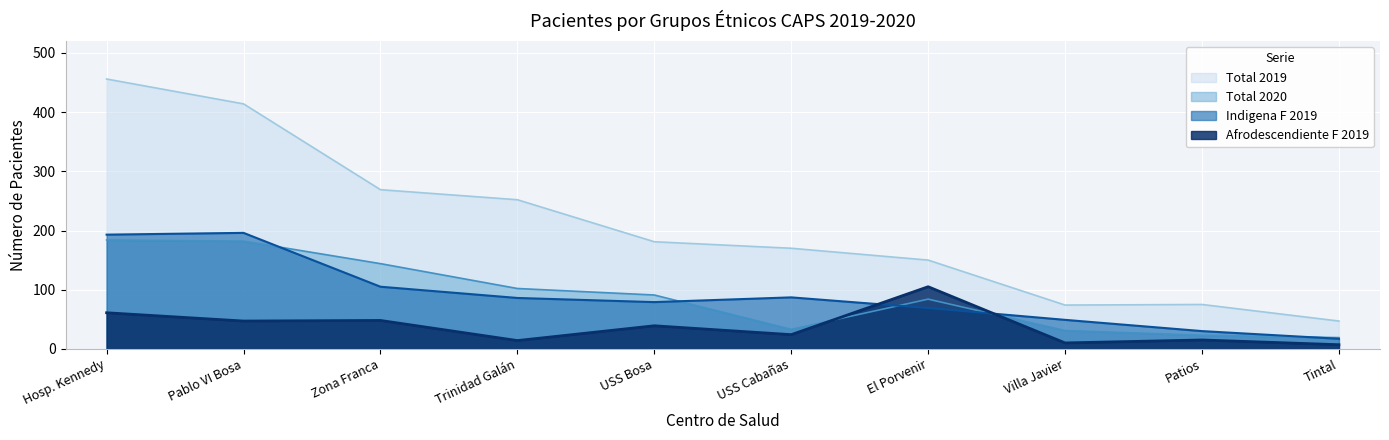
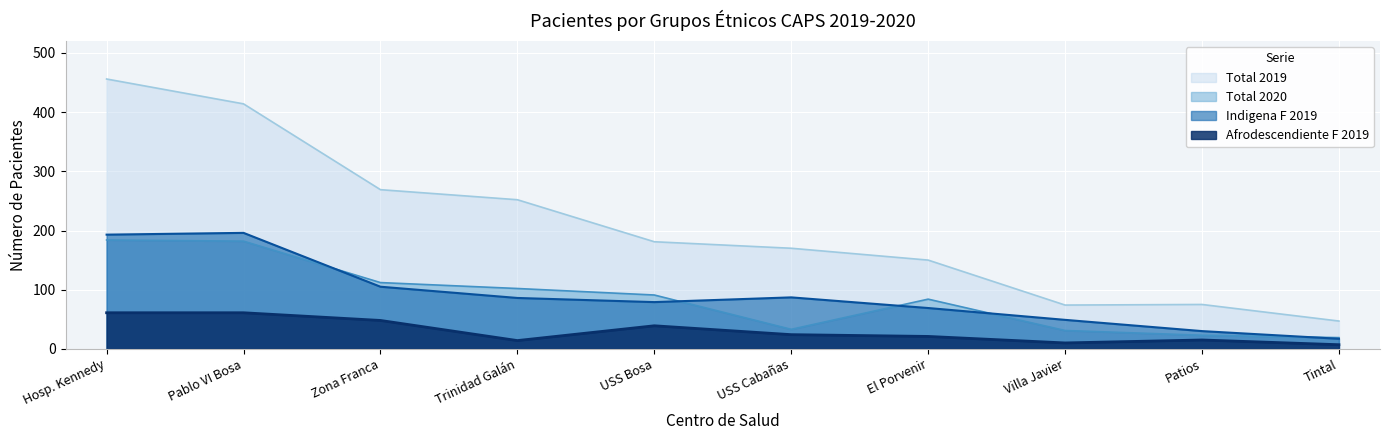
  {
    "Total 2019": {
      "Hosp. Kennedy": 460,
      "Pablo VI Bosa": 410,
      "Zona Franca": 270,
      "Trinidad Galán": 250,
      "USS Bosa": 180,
      "USS Cabañas": 170,
      "El Porvenir": 150,
      "Villa Javier": 70,
      "Patios": 80,
      "Tintal": 50
    },
    "Total 2020": {
      "Hosp. Kennedy": 180,
      "Pablo VI Bosa": 180,
-     "Zona Franca": 140,
+     "Zona Franca": 110,
      "Trinidad Galán": 100,
      "USS Bosa": 90,
      "USS Cabañas": 30,
      "El Porvenir": 80,
      "Villa Javier": 30,
      "Patios": 20
    },
    "Indigena F 2019": {
      "Hosp. Kennedy": 190,
      "Pablo VI Bosa": 200,
      "Zona Franca": 110,
      "Trinidad Galán": 90,
      "USS Bosa": 80,
      "USS Cabañas": 90,
      "El Porvenir": 70,
      "Villa Javier": 50,
      "Patios": 30
    },
    "Afrodescendiente F 2019": {
      "Hosp. Kennedy": 60,
-     "Pablo VI Bosa": 50,
+     "Pablo VI Bosa": 60,
      "Zona Franca": 50,
      "Trinidad Galán": 10,
      "USS Bosa": 40,
      "USS Cabañas": 20,
-     "El Porvenir": 110,
+     "El Porvenir": 20,
      "Villa Javier": 10,
      "Patios": 20,
      "Tintal": 10
    }
  }
